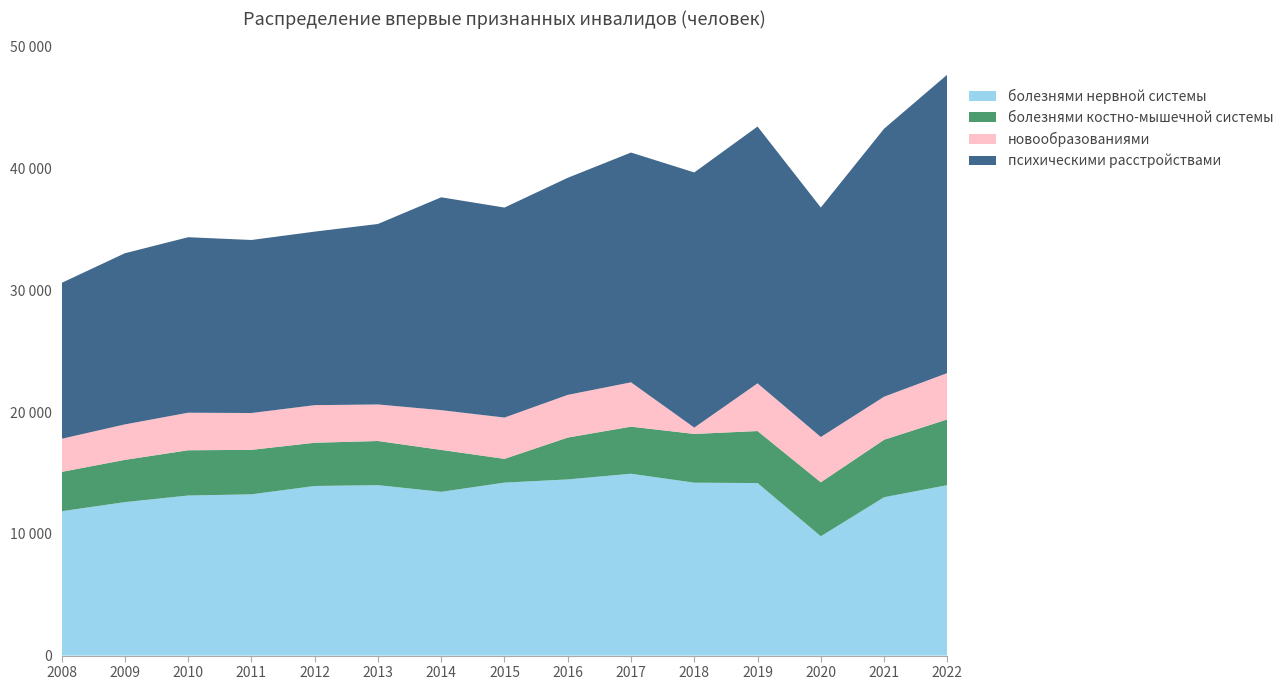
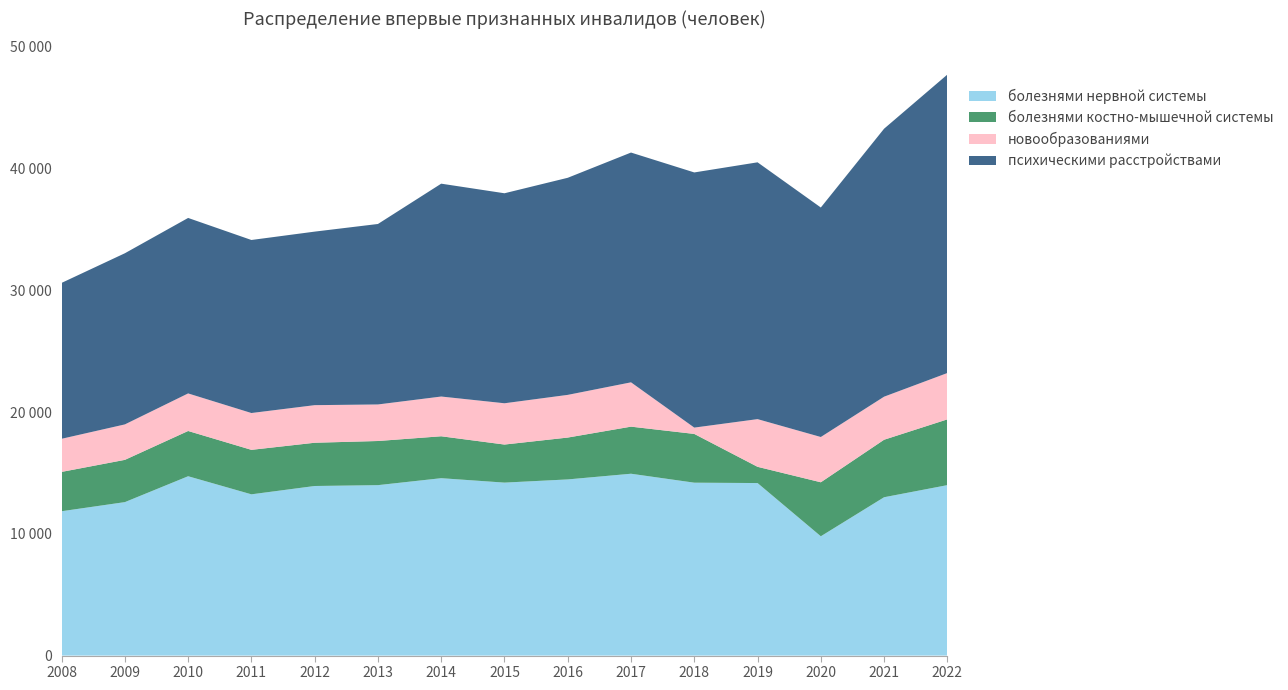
  {
    "болезнями нервной системы": {
      "2008": 11900,
      "2009": 12600,
-     "2010": 13100,
+     "2010": 14700,
      "2011": 13200,
      "2012": 13900,
      "2013": 14000,
-     "2014": 13400,
+     "2014": 14600,
      "2015": 14200,
      "2016": 14500,
      "2017": 14900,
      "2018": 14200,
      "2019": 14200,
      "2020": 9800,
      "2021": 13000,
      "2022": 14000
    },
    "болезнями костно-мышечной системы": {
      "2008": 3200,
      "2009": 3500,
      "2010": 3700,
      "2011": 3700,
      "2012": 3600,
      "2013": 3600,
      "2014": 3400,
-     "2015": 2000,
+     "2015": 3100,
      "2016": 3400,
      "2017": 3900,
      "2018": 4000,
-     "2019": 4300,
+     "2019": 1300,
      "2020": 4400,
      "2021": 4700,
      "2022": 5400
    },
    "новообразованиями": {
      "2008": 2700,
      "2009": 2900,
      "2010": 3100,
      "2011": 3000,
      "2012": 3100,
      "2013": 3000,
      "2014": 3300,
      "2015": 3400,
      "2016": 3500,
      "2017": 3600,
      "2018": 500,
      "2019": 3900,
      "2020": 3700,
      "2021": 3500,
      "2022": 3800
    },
    "психическими расстройствами": {
      "2008": 12800,
      "2009": 14100,
      "2010": 14400,
      "2011": 14200,
      "2012": 14200,
      "2013": 14800,
      "2014": 17500,
      "2015": 17200,
      "2016": 17800,
      "2017": 18900,
      "2018": 21000,
      "2019": 21100,
      "2020": 18800,
      "2021": 22000,
      "2022": 24500
    }
  }
